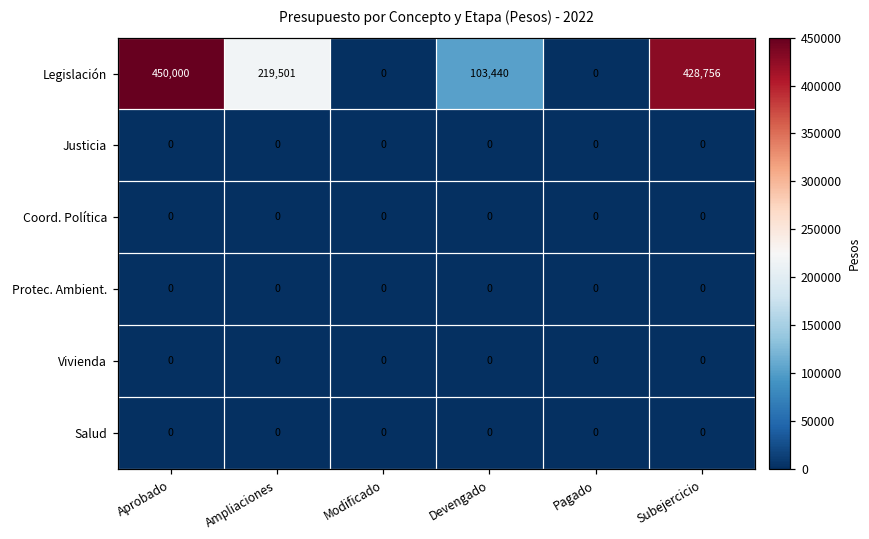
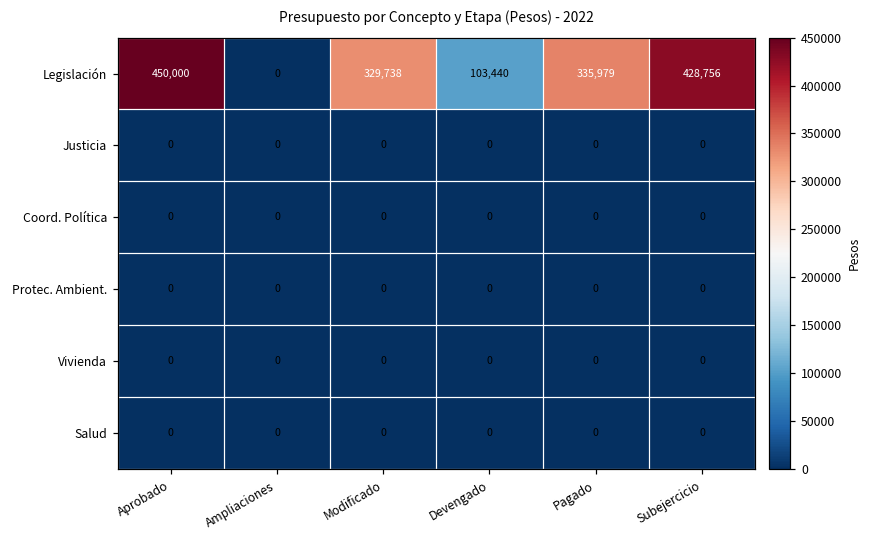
  {
    "Legislación": {
      "Aprobado": "450,000",
-     "Ampliaciones": "219,501",
-     "Modificado": "0",
+     "Ampliaciones": "0",
+     "Modificado": "329,738",
      "Devengado": "103,440",
-     "Pagado": "0",
+     "Pagado": "335,979",
      "Subejercicio": "428,756"
    },
    "Justicia": {
      "Aprobado": "0",
      "Ampliaciones": "0",
      "Modificado": "0",
      "Devengado": "0",
      "Pagado": "0",
      "Subejercicio": "0"
    },
    "Coord. Política": {
      "Aprobado": "0",
      "Ampliaciones": "0",
      "Modificado": "0",
      "Devengado": "0",
      "Pagado": "0",
      "Subejercicio": "0"
    },
    "Protec. Ambient.": {
      "Aprobado": "0",
      "Ampliaciones": "0",
      "Modificado": "0",
      "Devengado": "0",
      "Pagado": "0",
      "Subejercicio": "0"
    },
    "Vivienda": {
      "Aprobado": "0",
      "Ampliaciones": "0",
      "Modificado": "0",
      "Devengado": "0",
      "Pagado": "0",
      "Subejercicio": "0"
    },
    "Salud": {
      "Aprobado": "0",
      "Ampliaciones": "0",
      "Modificado": "0",
      "Devengado": "0",
      "Pagado": "0",
      "Subejercicio": "0"
    }
  }
